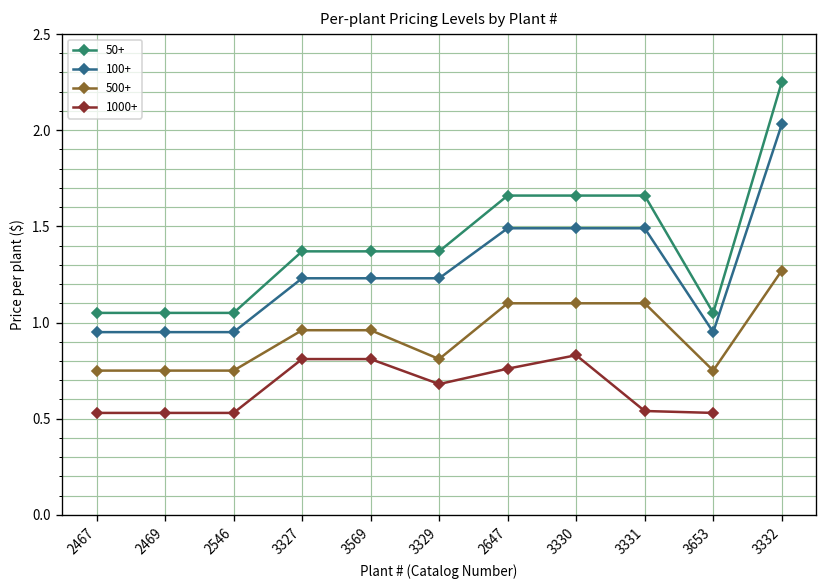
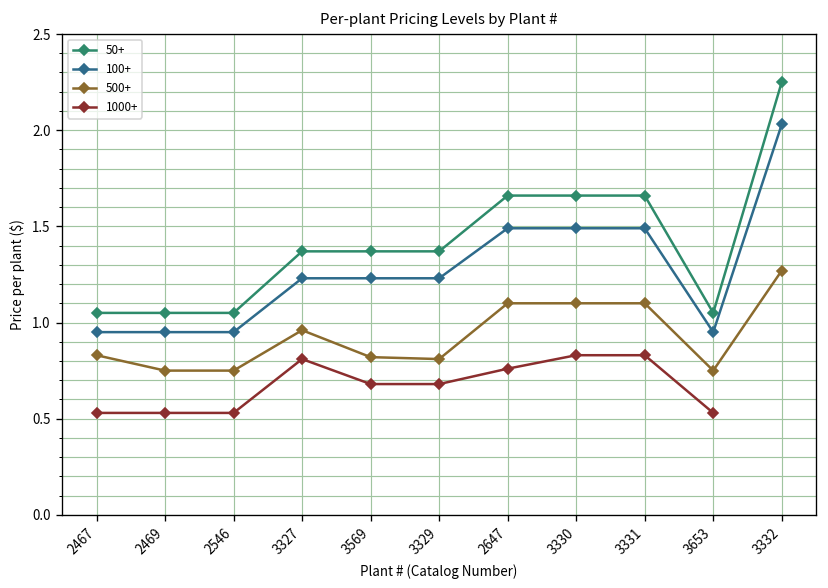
  {
    "500+": {
-     "2467": 0.75,
+     "2467": 0.83,
      "2469": 0.75,
      "2546": 0.75,
      "3327": 0.96,
-     "3569": 0.96,
+     "3569": 0.82,
      "3329": 0.81,
      "2647": 1.10,
      "3330": 1.10,
      "3331": 1.10,
      "3653": 0.75,
      "3332": 1.27
    },
    "1000+": {
      "2467": 0.53,
      "2469": 0.53,
      "2546": 0.53,
      "3327": 0.81,
-     "3569": 0.81,
+     "3569": 0.68,
      "3329": 0.68,
      "2647": 0.76,
      "3330": 0.83,
-     "3331": 0.54,
+     "3331": 0.83,
      "3653": 0.53
    }
  }
